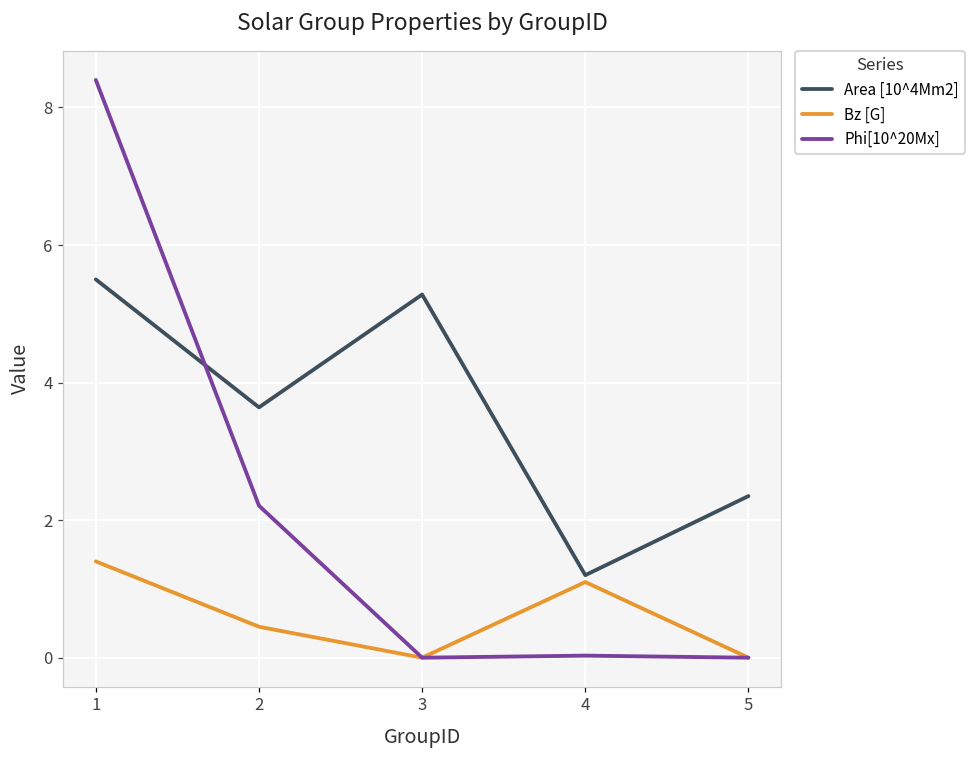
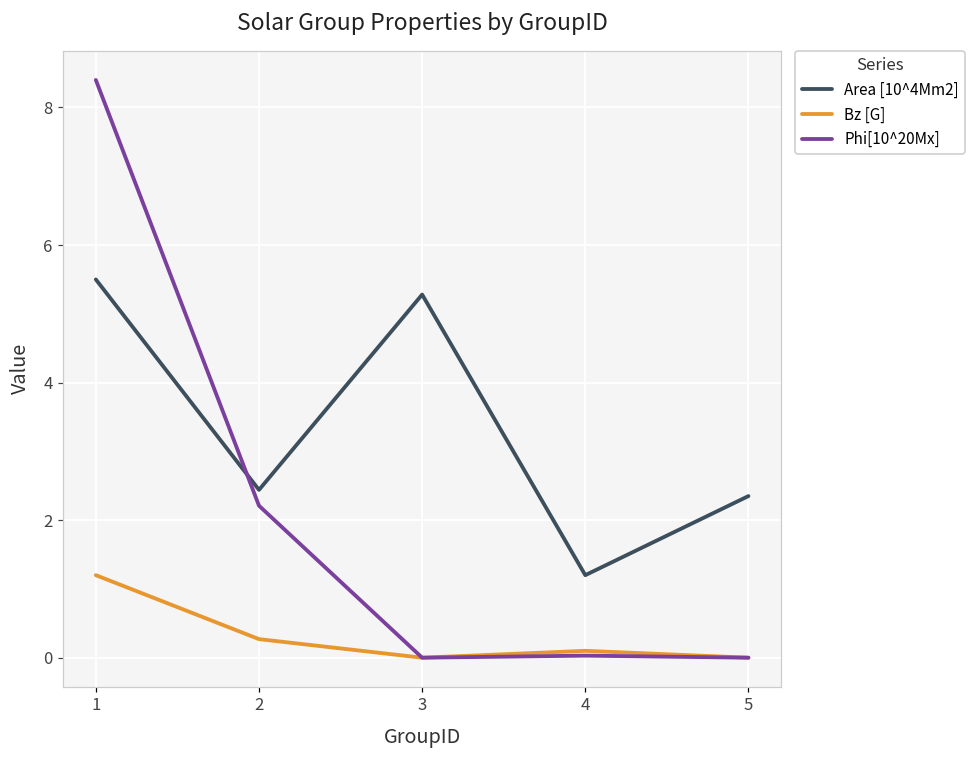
  {
    "Area [10^4Mm2]": {
      "1": 5.5,
-     "2": 3.6,
+     "2": 2.4,
      "3": 5.3,
      "4": 1.2,
      "5": 2.4
    },
    "Bz [G]": {
-     "1": 1.4,
-     "2": 0.5,
-     "4": 1.1
+     "1": 1.2,
+     "2": 0.3,
+     "4": 0.1
    },
    "Phi[10^20Mx]": {
      "1": 8.4,
      "2": 2.2,
      "4": 0.0
    }
  }
